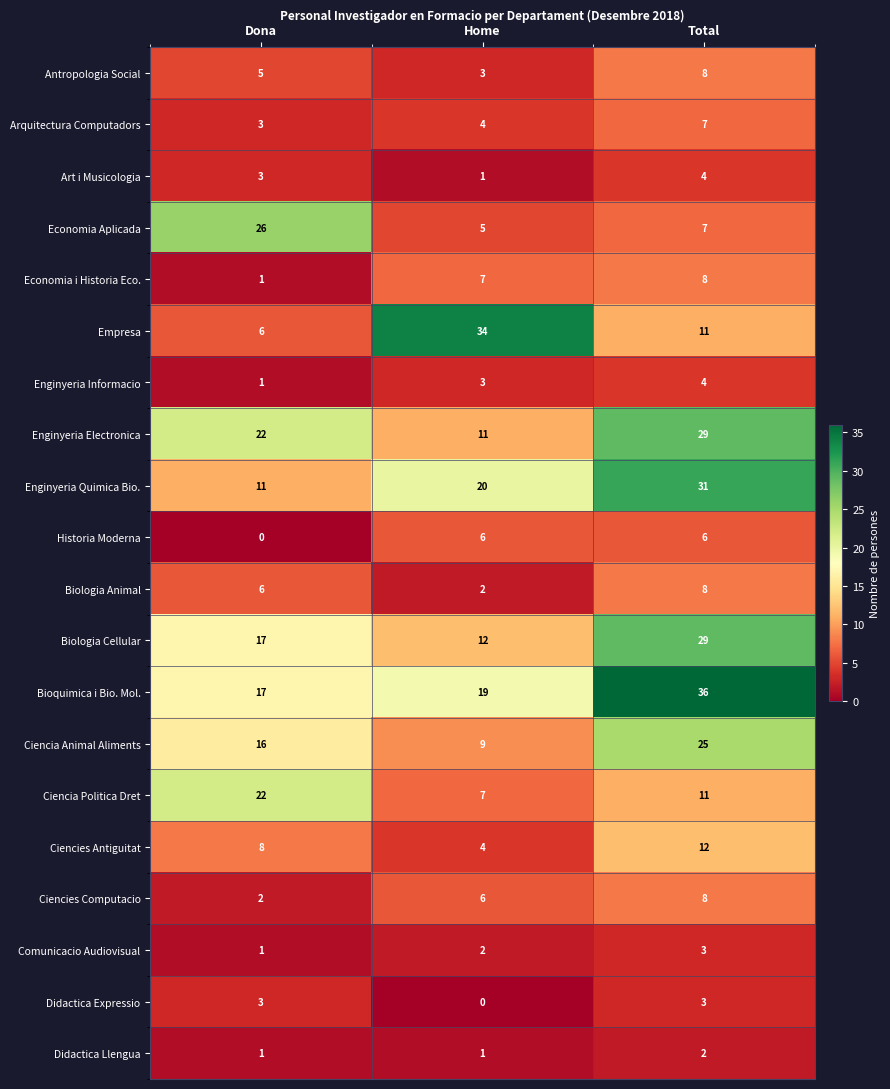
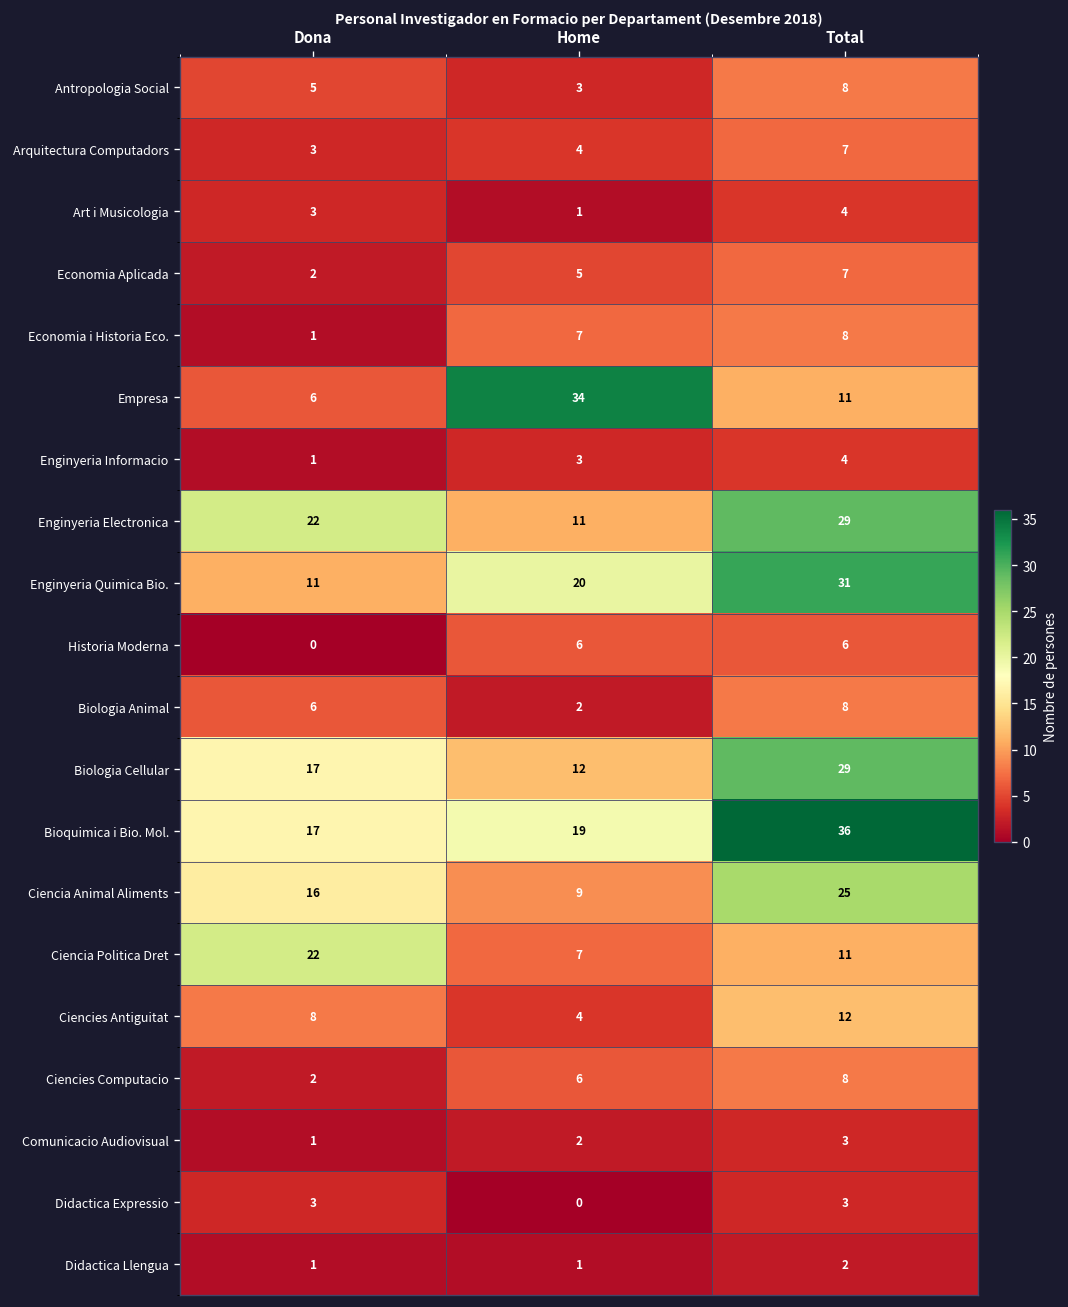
  {
    "Antropologia Social": {
      "Dona": 5,
      "Home": 3,
      "Total": 8
    },
    "Arquitectura Computadors": {
      "Dona": 3,
      "Home": 4,
      "Total": 7
    },
    "Art i Musicologia": {
      "Dona": 3,
      "Home": 1,
      "Total": 4
    },
    "Economia Aplicada": {
-     "Dona": 26,
+     "Dona": 2,
      "Home": 5,
      "Total": 7
    },
    "Economia i Historia Eco.": {
      "Dona": 1,
      "Home": 7,
      "Total": 8
    },
    "Empresa": {
      "Dona": 6,
      "Home": 34,
      "Total": 11
    },
    "Enginyeria Informacio": {
      "Dona": 1,
      "Home": 3,
      "Total": 4
    },
    "Enginyeria Electronica": {
      "Dona": 22,
      "Home": 11,
      "Total": 29
    },
    "Enginyeria Quimica Bio.": {
      "Dona": 11,
      "Home": 20,
      "Total": 31
    },
    "Historia Moderna": {
      "Dona": 0,
      "Home": 6,
      "Total": 6
    },
    "Biologia Animal": {
      "Dona": 6,
      "Home": 2,
      "Total": 8
    },
    "Biologia Cellular": {
      "Dona": 17,
      "Home": 12,
      "Total": 29
    },
    "Bioquimica i Bio. Mol.": {
      "Dona": 17,
      "Home": 19,
      "Total": 36
    },
    "Ciencia Animal Aliments": {
      "Dona": 16,
      "Home": 9,
      "Total": 25
    },
    "Ciencia Politica Dret": {
      "Dona": 22,
      "Home": 7,
      "Total": 11
    },
    "Ciencies Antiguitat": {
      "Dona": 8,
      "Home": 4,
      "Total": 12
    },
    "Ciencies Computacio": {
      "Dona": 2,
      "Home": 6,
      "Total": 8
    },
    "Comunicacio Audiovisual": {
      "Dona": 1,
      "Home": 2,
      "Total": 3
    },
    "Didactica Expressio": {
      "Dona": 3,
      "Home": 0,
      "Total": 3
    },
    "Didactica Llengua": {
      "Dona": 1,
      "Home": 1,
      "Total": 2
    }
  }
